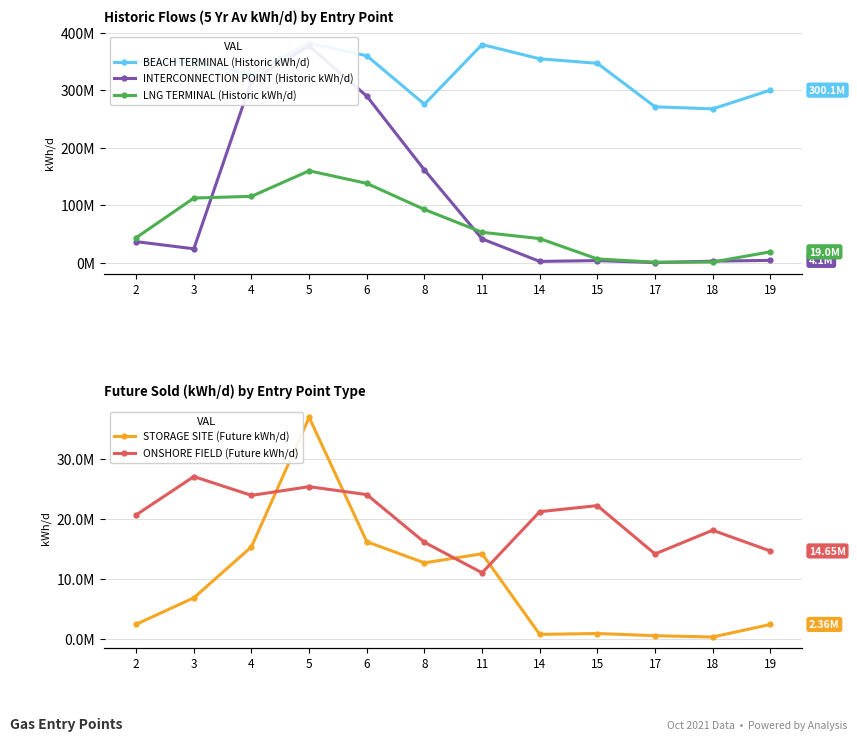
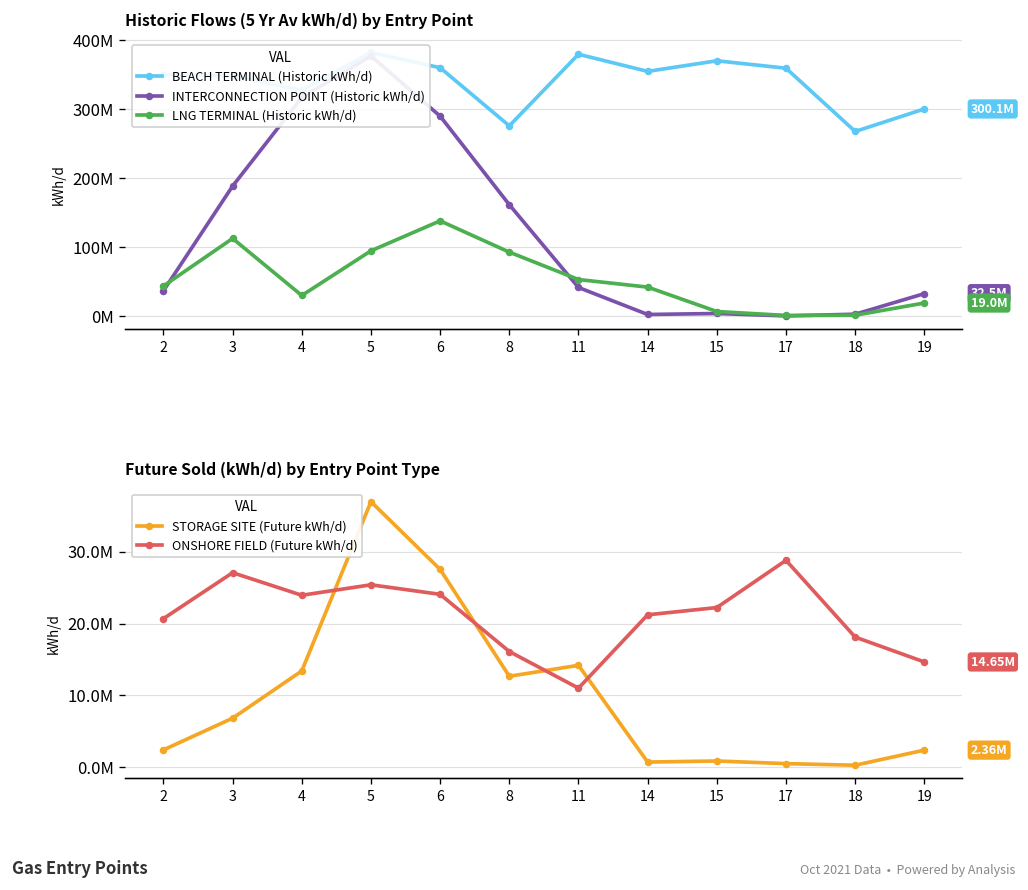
  {
    "Historic Flows (5 Yr Av kWh/d) by Entry Point": {
      "BEACH TERMINAL (Historic kWh/d)": {
        "6": "360000000",
        "8": "280000000",
        "11": "380000000",
        "14": "350000000",
-       "15": "350000000",
-       "17": "270000000",
+       "15": "370000000",
+       "17": "360000000",
        "18": "270000000",
        "19": "300000000"
      },
      "INTERCONNECTION POINT (Historic kWh/d)": {
-       "3": "20000000",
-       "19": "4.1M"
+       "3": "190000000",
+       "19": "32.5M"
      },
      "LNG TERMINAL (Historic kWh/d)": {
        "2": "40000000",
        "3": "110000000",
-       "4": "120000000",
-       "5": "160000000",
+       "4": "30000000",
+       "5": "90000000",
        "6": "140000000",
        "8": "90000000",
        "11": "50000000",
        "14": "40000000",
        "19": "20000000"
      }
    },
    "Future Sold (kWh/d) by Entry Point Type": {
      "STORAGE SITE (Future kWh/d)": {
        "2": "2000000",
        "3": "7000000",
-       "4": "15000000",
+       "4": "13000000",
        "5": "37000000",
-       "6": "16000000",
+       "6": "28000000",
        "8": "13000000",
        "11": "14000000",
        "14": "1000000",
        "15": "1000000",
        "17": "0",
        "18": "0",
        "19": "2000000"
      },
      "ONSHORE FIELD (Future kWh/d)": {
        "2": "21000000",
        "3": "27000000",
        "4": "24000000",
        "5": "25000000",
        "6": "24000000",
        "8": "16000000",
        "11": "11000000",
        "14": "21000000",
        "15": "22000000",
-       "17": "14000000",
+       "17": "29000000",
        "18": "18000000",
        "19": "15000000"
      }
    }
  }
